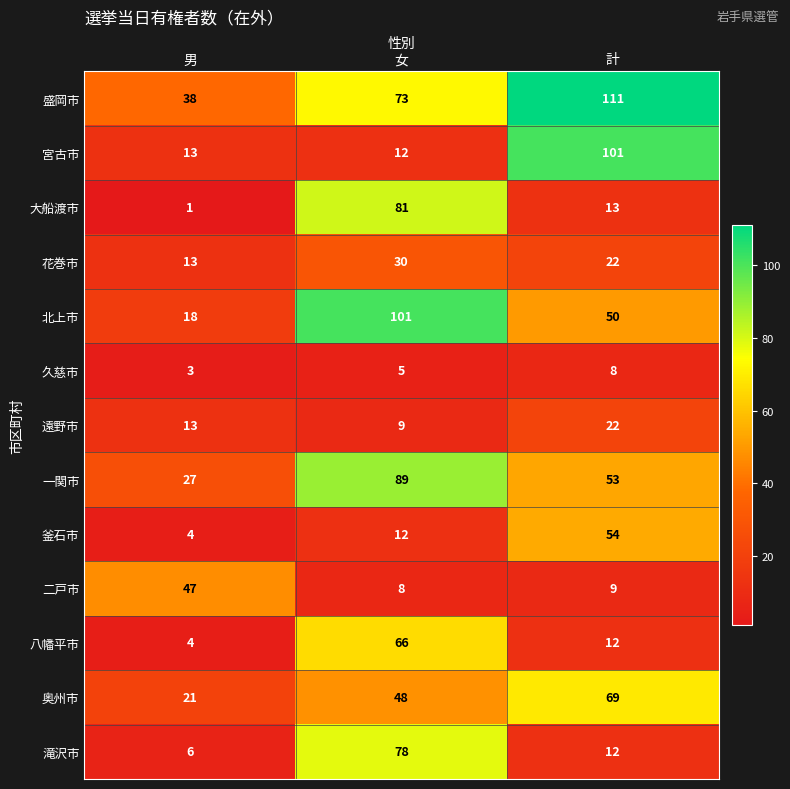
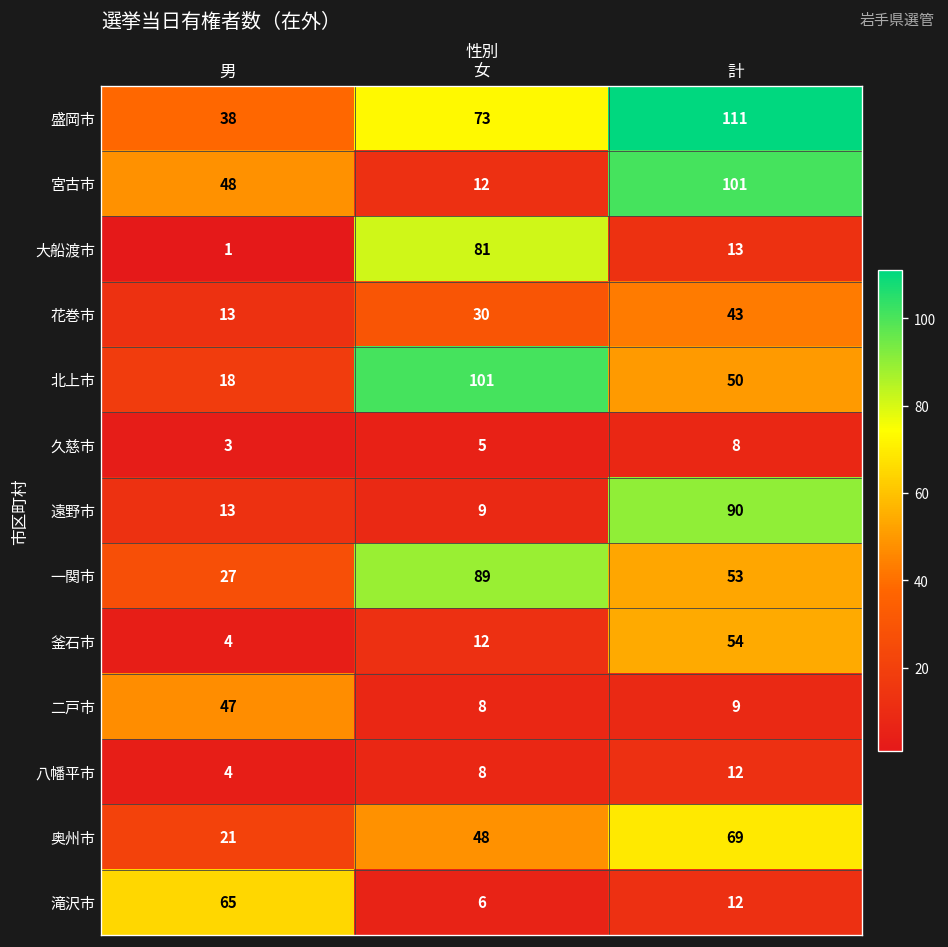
  {
    "盛岡市": {
      "男": 38,
      "女": 73,
      "計": 111
    },
    "宮古市": {
-     "男": 13,
+     "男": 48,
      "女": 12,
      "計": 101
    },
    "大船渡市": {
      "男": 1,
      "女": 81,
      "計": 13
    },
    "花巻市": {
      "男": 13,
      "女": 30,
-     "計": 22
+     "計": 43
    },
    "北上市": {
      "男": 18,
      "女": 101,
      "計": 50
    },
    "久慈市": {
      "男": 3,
      "女": 5,
      "計": 8
    },
    "遠野市": {
      "男": 13,
      "女": 9,
-     "計": 22
+     "計": 90
    },
    "一関市": {
      "男": 27,
      "女": 89,
      "計": 53
    },
    "釜石市": {
      "男": 4,
      "女": 12,
      "計": 54
    },
    "二戸市": {
      "男": 47,
      "女": 8,
      "計": 9
    },
    "八幡平市": {
      "男": 4,
-     "女": 66,
+     "女": 8,
      "計": 12
    },
    "奥州市": {
      "男": 21,
      "女": 48,
      "計": 69
    },
    "滝沢市": {
-     "男": 6,
-     "女": 78,
+     "男": 65,
+     "女": 6,
      "計": 12
    }
  }
